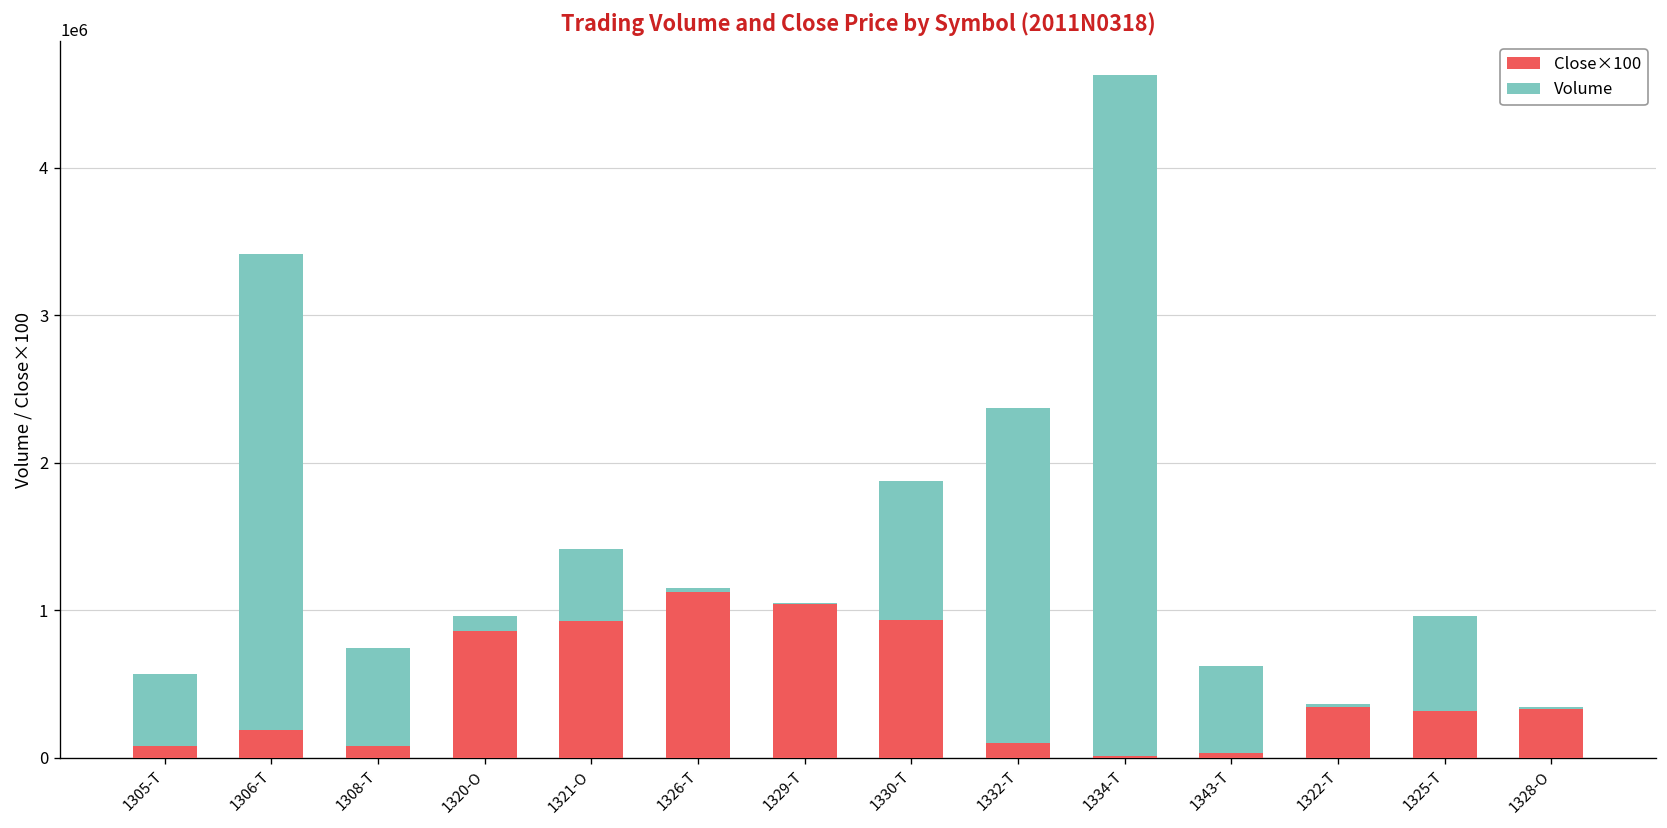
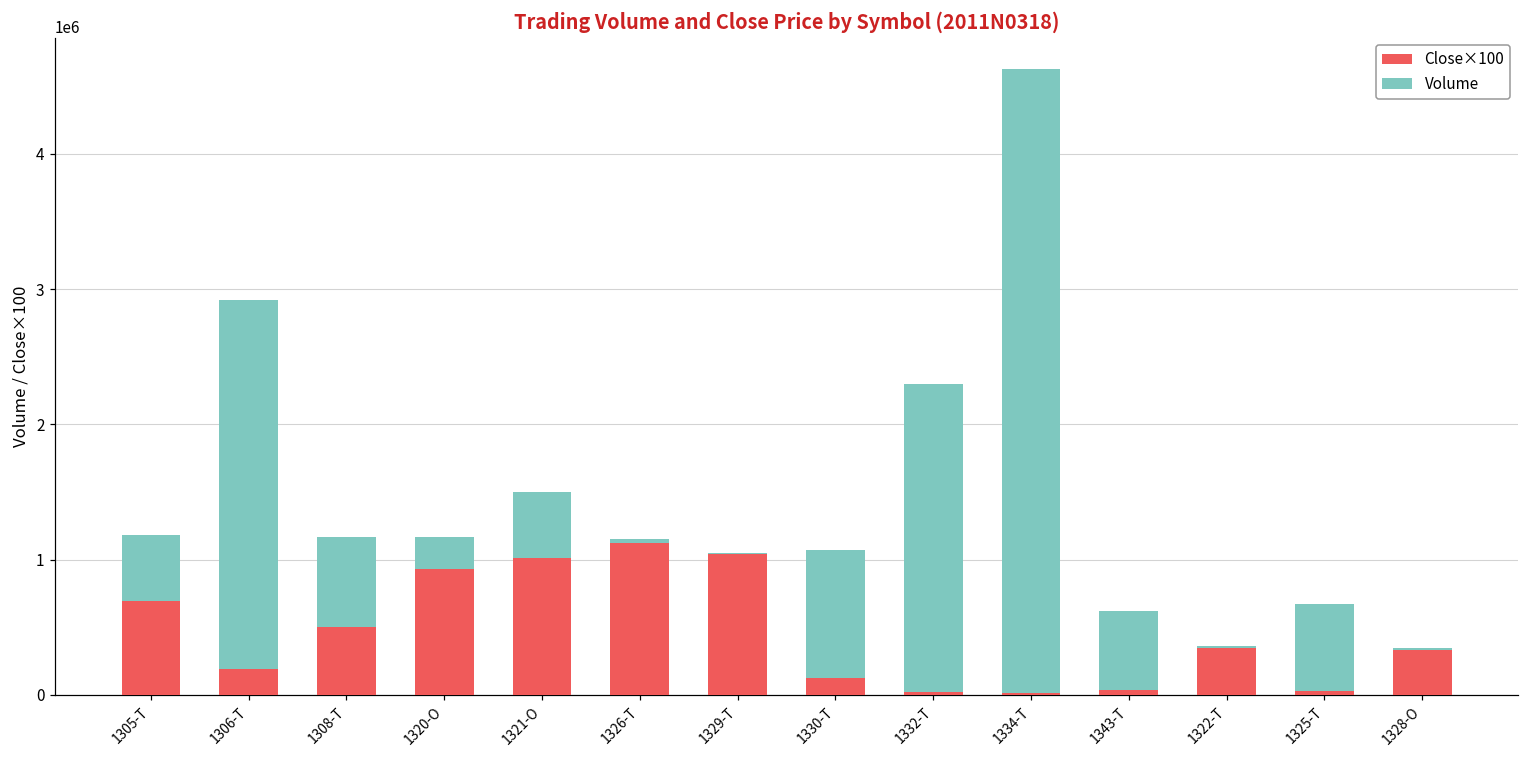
  {
    "Close×100": {
-     "1305-T": 80000,
+     "1305-T": 700000,
      "1306-T": 190000,
-     "1308-T": 80000,
-     "1320-O": 860000,
-     "1321-O": 930000,
+     "1308-T": 510000,
+     "1320-O": 930000,
+     "1321-O": 1010000,
      "1326-T": 1130000,
      "1329-T": 1040000,
-     "1330-T": 930000,
-     "1332-T": 100000,
+     "1330-T": 120000,
+     "1332-T": 20000,
      "1343-T": 40000,
      "1322-T": 350000,
-     "1325-T": 320000,
+     "1325-T": 30000,
      "1328-O": 330000
    },
    "Volume": {
      "1305-T": 480000,
-     "1306-T": 3220000,
+     "1306-T": 2730000,
      "1308-T": 660000,
-     "1320-O": 100000,
+     "1320-O": 240000,
      "1321-O": 490000,
      "1326-T": 20000,
      "1330-T": 940000,
      "1332-T": 2270000,
      "1334-T": 4620000,
      "1343-T": 590000,
      "1325-T": 640000
    }
  }
